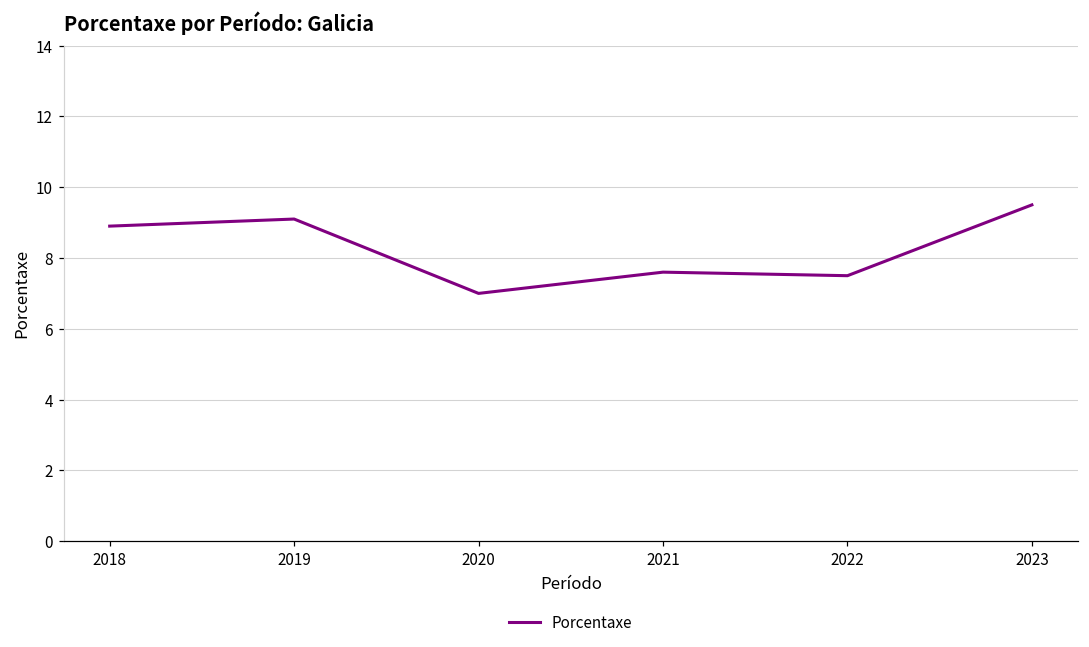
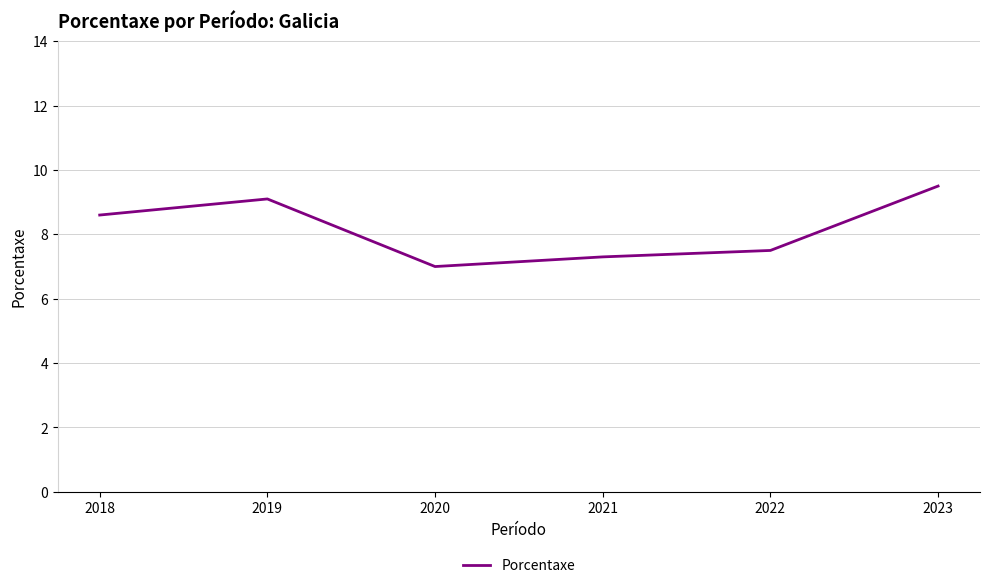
  {
-   "2018": 8.9,
+   "2018": 8.6,
    "2019": 9.1,
    "2020": 7.0,
-   "2021": 7.6,
+   "2021": 7.3,
    "2022": 7.5,
    "2023": 9.5
  }
